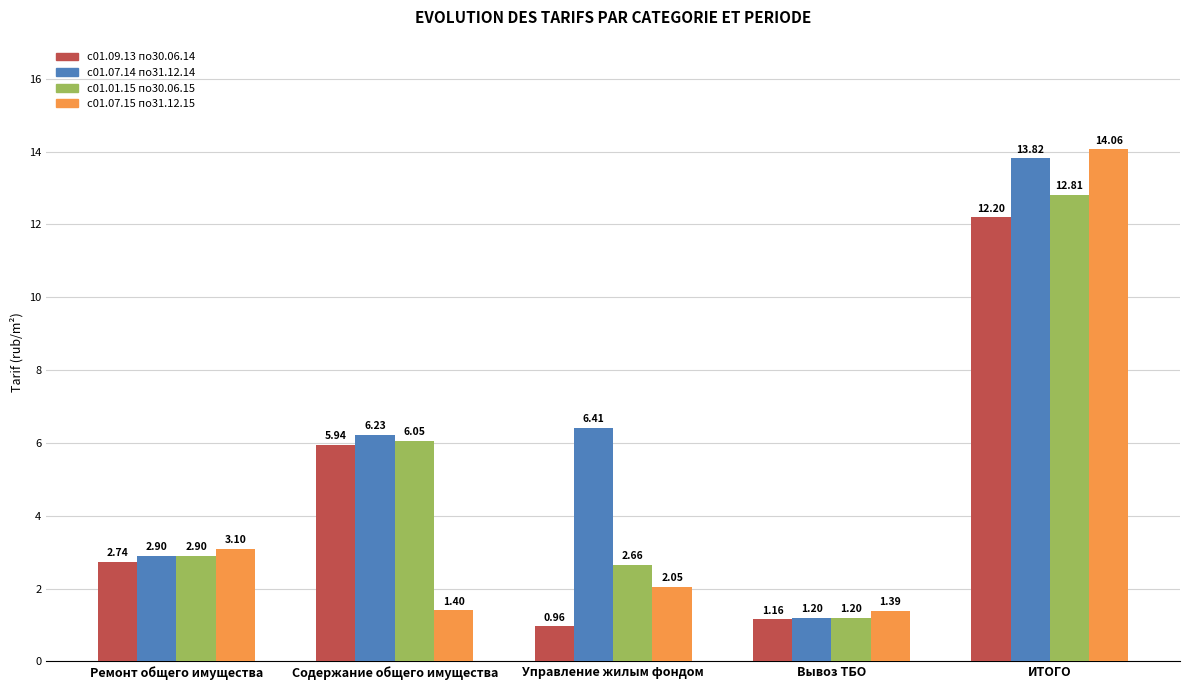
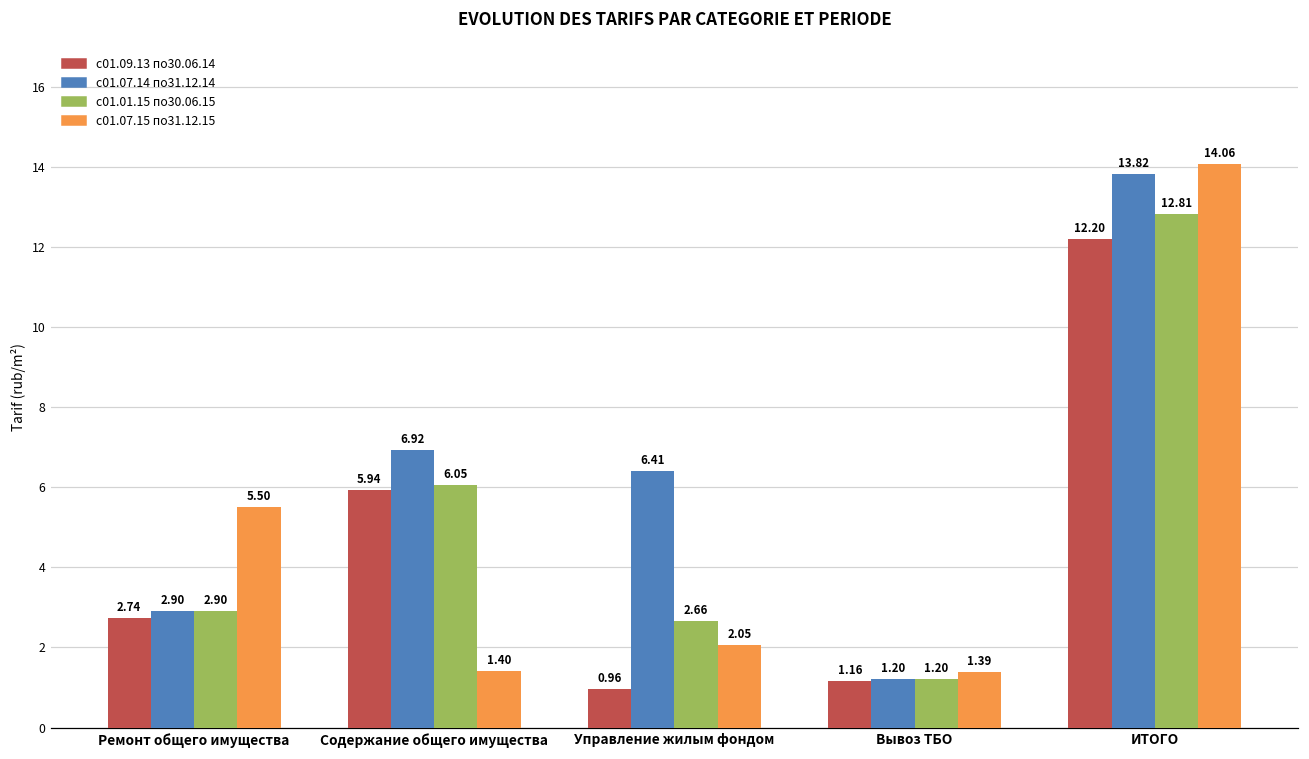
  {
    "с01.09.13 по30.06.14": {
      "Ремонт общего имущества": 2.74,
      "Содержание общего имущества": 5.94,
      "Управление жилым фондом": 0.96,
      "Вывоз ТБО": 1.16,
      "ИТОГО": 12.20
    },
    "с01.07.14 по31.12.14": {
      "Ремонт общего имущества": 2.90,
-     "Содержание общего имущества": 6.23,
+     "Содержание общего имущества": 6.92,
      "Управление жилым фондом": 6.41,
      "Вывоз ТБО": 1.20,
      "ИТОГО": 13.82
    },
    "с01.01.15 по30.06.15": {
      "Ремонт общего имущества": 2.90,
      "Содержание общего имущества": 6.05,
      "Управление жилым фондом": 2.66,
      "Вывоз ТБО": 1.20,
      "ИТОГО": 12.81
    },
    "с01.07.15 по31.12.15": {
-     "Ремонт общего имущества": 3.10,
+     "Ремонт общего имущества": 5.50,
      "Содержание общего имущества": 1.40,
      "Управление жилым фондом": 2.05,
      "Вывоз ТБО": 1.39,
      "ИТОГО": 14.06
    }
  }
